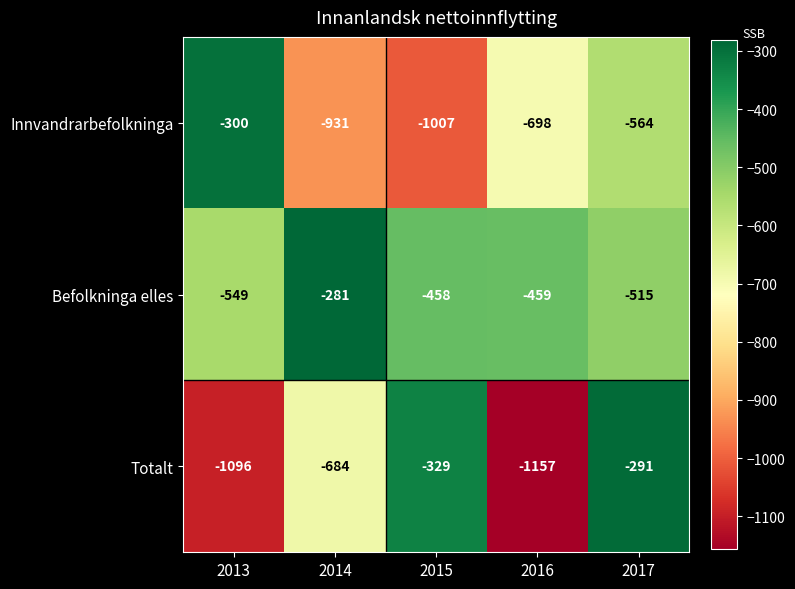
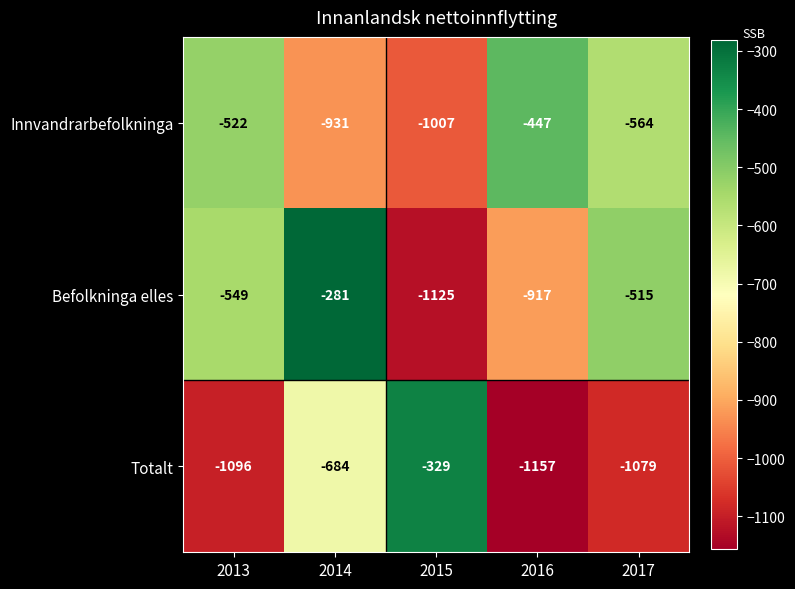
  {
    "Innvandrarbefolkninga": {
-     "2013": -300,
+     "2013": -522,
      "2014": -931,
      "2015": -1007,
-     "2016": -698,
+     "2016": -447,
      "2017": -564
    },
    "Befolkninga elles": {
      "2013": -549,
      "2014": -281,
-     "2015": -458,
-     "2016": -459,
+     "2015": -1125,
+     "2016": -917,
      "2017": -515
    },
    "Totalt": {
      "2013": -1096,
      "2014": -684,
      "2015": -329,
      "2016": -1157,
-     "2017": -291
+     "2017": -1079
    }
  }
